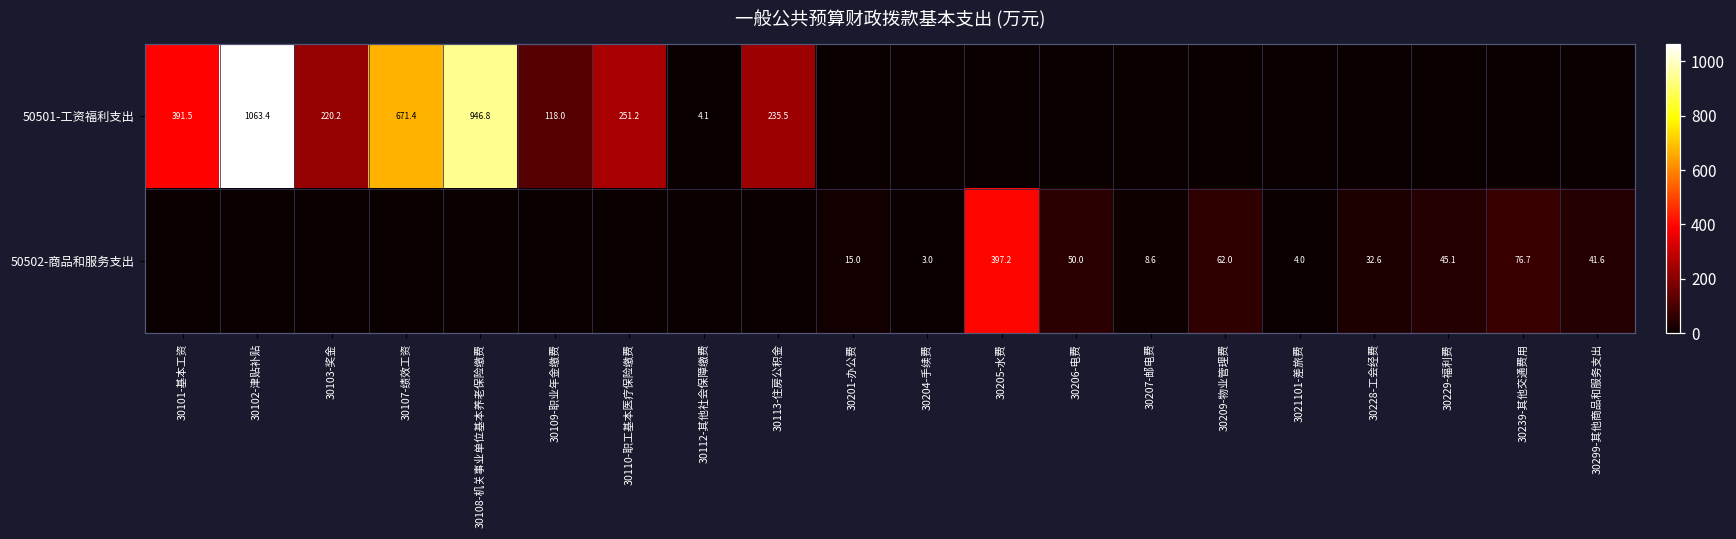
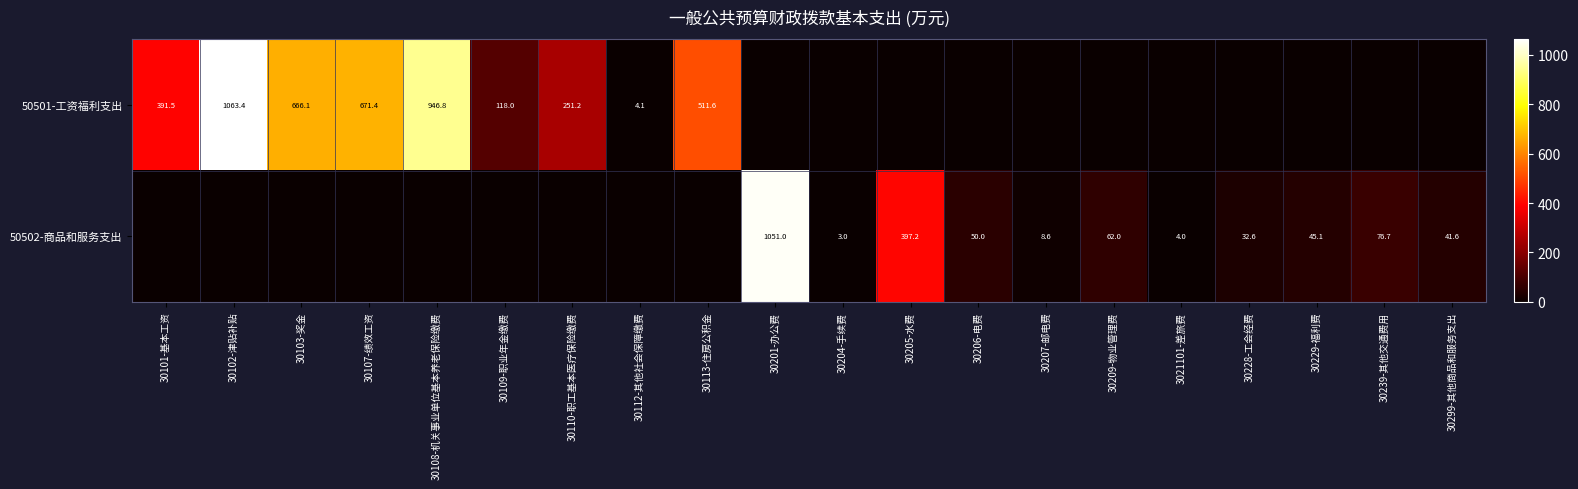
  {
    "50501-工资福利支出": {
      "30101-基本工资": 391.5,
      "30102-津贴补贴": 1063.4,
-     "30103-奖金": 220.2,
+     "30103-奖金": 666.1,
      "30107-绩效工资": 671.4,
      "30108-机关事业单位基本养老保险缴费": 946.8,
      "30109-职业年金缴费": 118.0,
      "30110-职工基本医疗保险缴费": 251.2,
      "30112-其他社会保障缴费": 4.1,
-     "30113-住房公积金": 235.5
+     "30113-住房公积金": 511.6
    },
    "50502-商品和服务支出": {
-     "30201-办公费": 15.0,
+     "30201-办公费": 1051.0,
      "30204-手续费": 3.0,
      "30205-水费": 397.2,
      "30206-电费": 50.0,
      "30207-邮电费": 8.6,
      "30209-物业管理费": 62.0,
      "3021101-差旅费": 4.0,
      "30228-工会经费": 32.6,
      "30229-福利费": 45.1,
      "30239-其他交通费用": 76.7,
      "30299-其他商品和服务支出": 41.6
    }
  }
